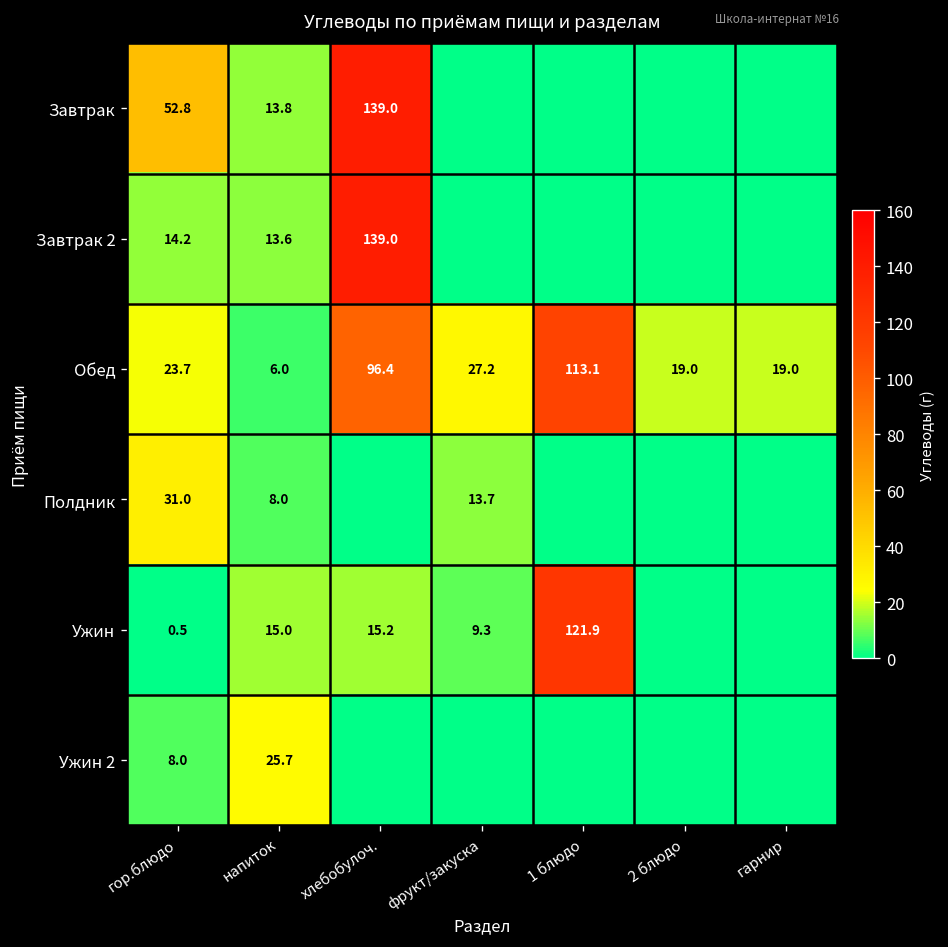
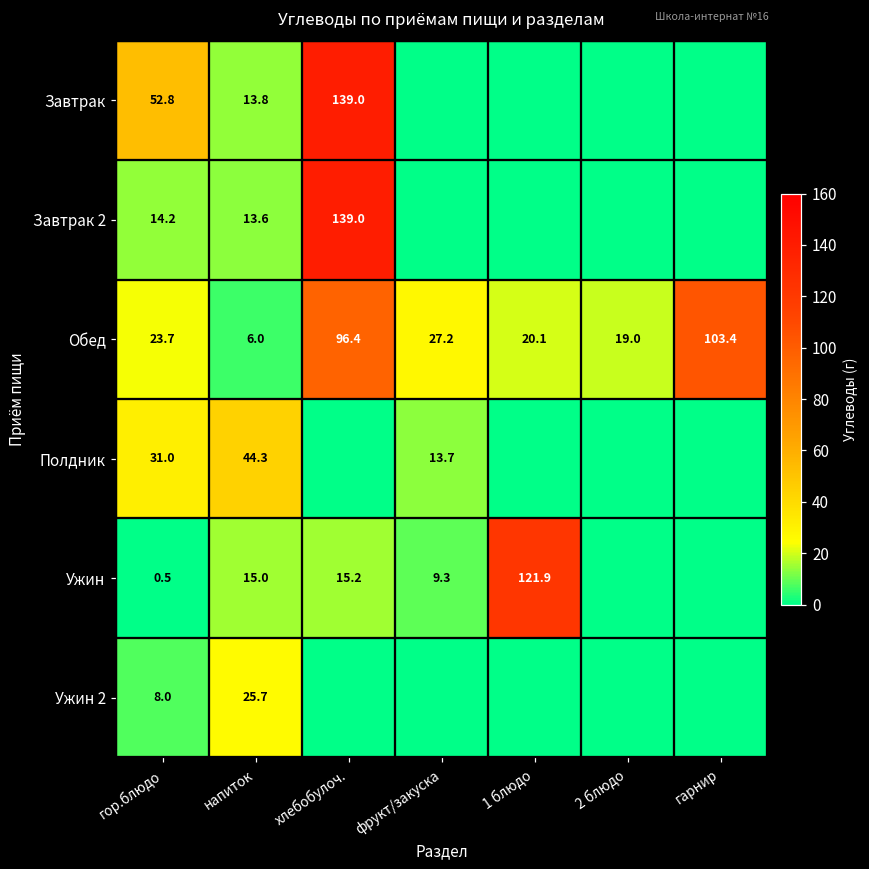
  {
    "Завтрак": {
      "гор.блюдо": 52.8,
      "напиток": 13.8,
      "хлебобулоч.": 139.0
    },
    "Завтрак 2": {
      "гор.блюдо": 14.2,
      "напиток": 13.6,
      "хлебобулоч.": 139.0
    },
    "Обед": {
      "гор.блюдо": 23.7,
      "напиток": 6.0,
      "хлебобулоч.": 96.4,
      "фрукт/закуска": 27.2,
-     "1 блюдо": 113.1,
+     "1 блюдо": 20.1,
      "2 блюдо": 19.0,
-     "гарнир": 19.0
+     "гарнир": 103.4
    },
    "Полдник": {
      "гор.блюдо": 31.0,
-     "напиток": 8.0,
+     "напиток": 44.3,
      "фрукт/закуска": 13.7
    },
    "Ужин": {
      "гор.блюдо": 0.5,
      "напиток": 15.0,
      "хлебобулоч.": 15.2,
      "фрукт/закуска": 9.3,
      "1 блюдо": 121.9
    },
    "Ужин 2": {
      "гор.блюдо": 8.0,
      "напиток": 25.7
    }
  }
